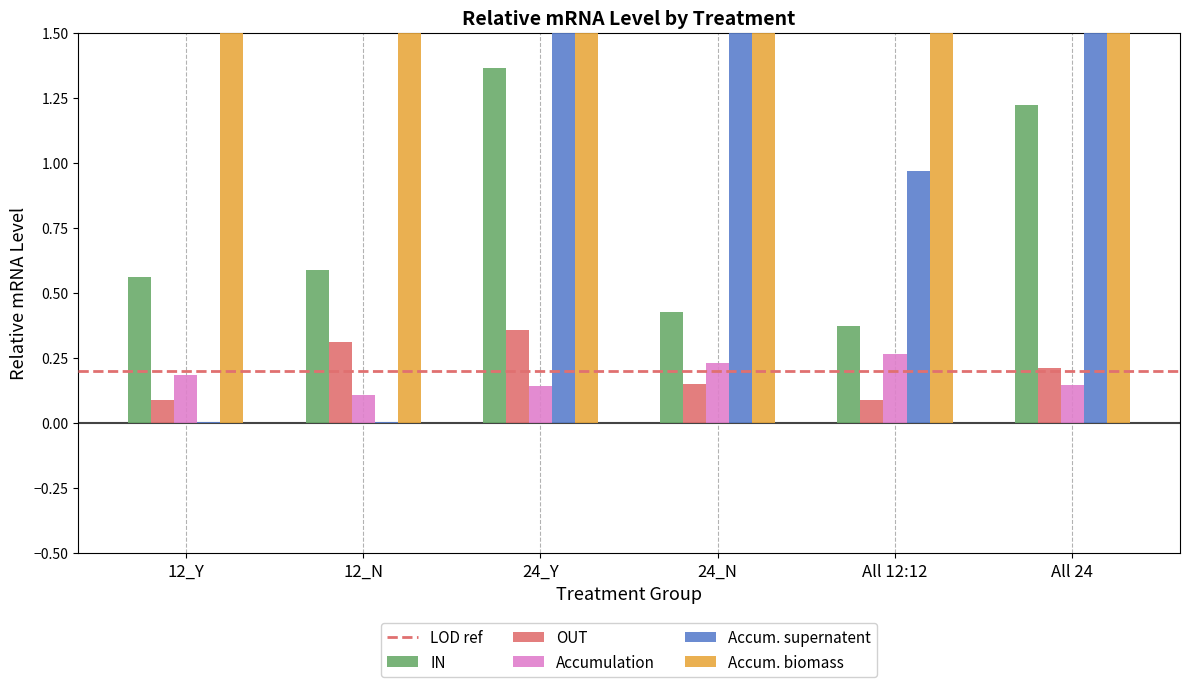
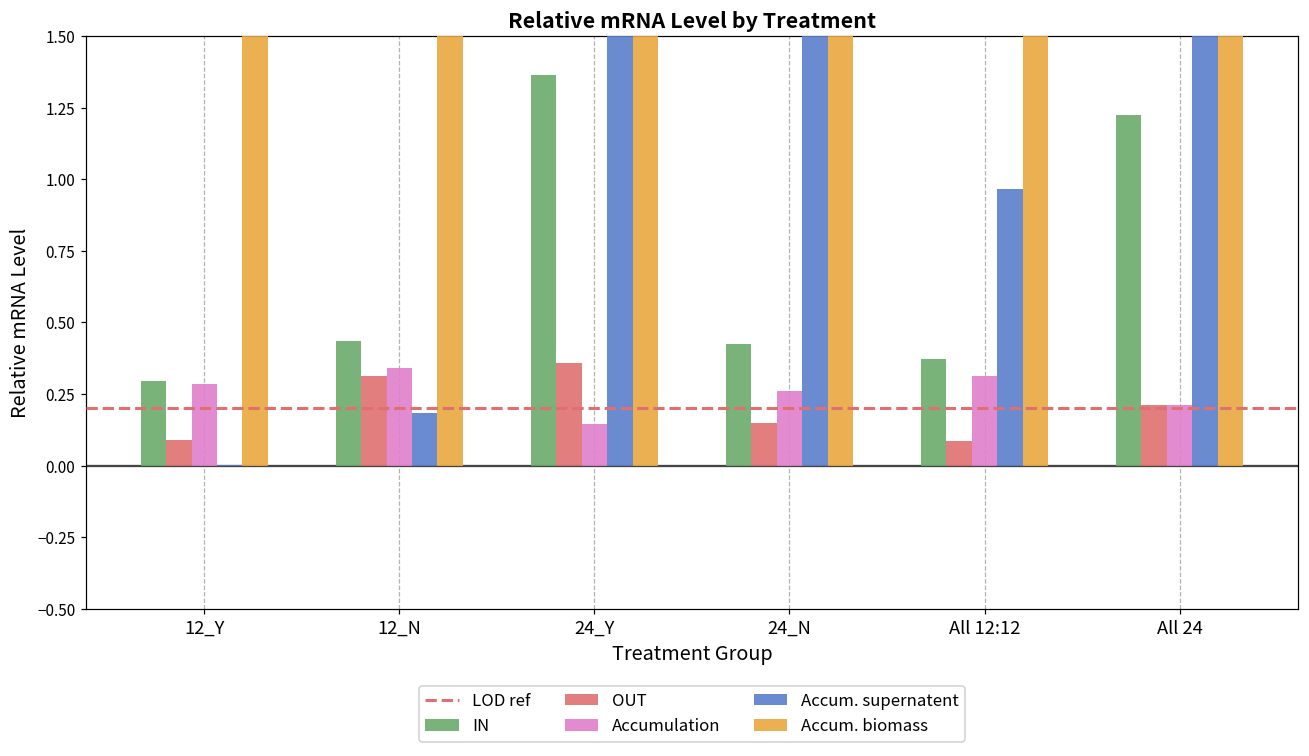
  {
    "IN": {
-     "12_Y": 0.56,
-     "12_N": 0.59,
+     "12_Y": 0.30,
+     "12_N": 0.44,
      "24_Y": 1.36,
      "24_N": 0.43,
      "All 12:12": 0.37,
      "All 24": 1.22
    },
    "OUT": {
      "12_Y": 0.09,
      "12_N": 0.31,
      "24_Y": 0.36,
      "24_N": 0.15,
      "All 12:12": 0.09,
      "All 24": 0.21
    },
    "Accumulation": {
-     "12_Y": 0.19,
-     "12_N": 0.11,
+     "12_Y": 0.28,
+     "12_N": 0.34,
      "24_Y": 0.14,
-     "24_N": 0.23,
-     "All 12:12": 0.26,
-     "All 24": 0.15
+     "24_N": 0.26,
+     "All 12:12": 0.31,
+     "All 24": 0.21
    },
    "Accum. supernatent": {
-     "12_N": 0.00,
+     "12_N": 0.18,
      "All 12:12": 0.97
    }
  }
